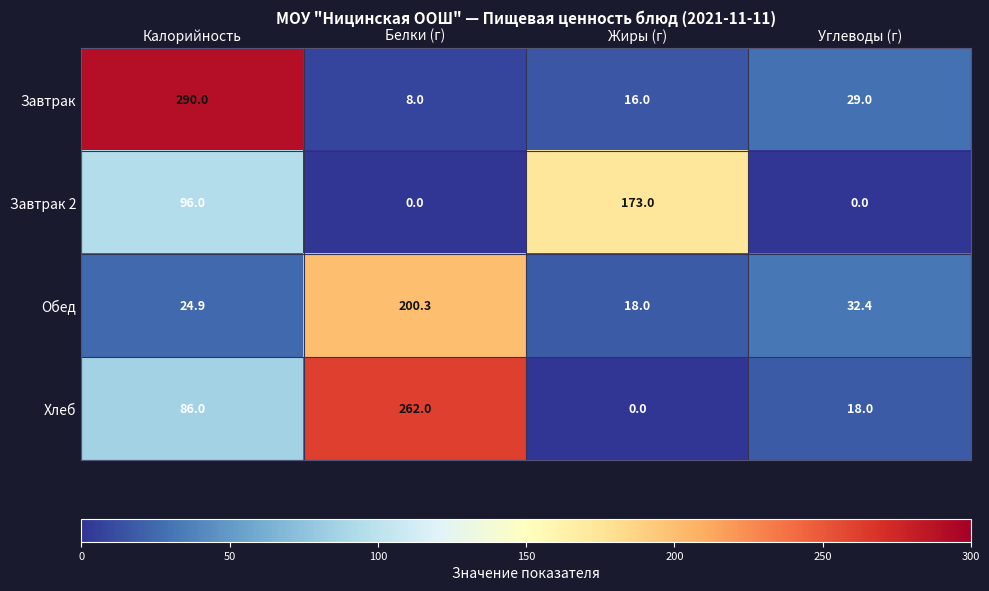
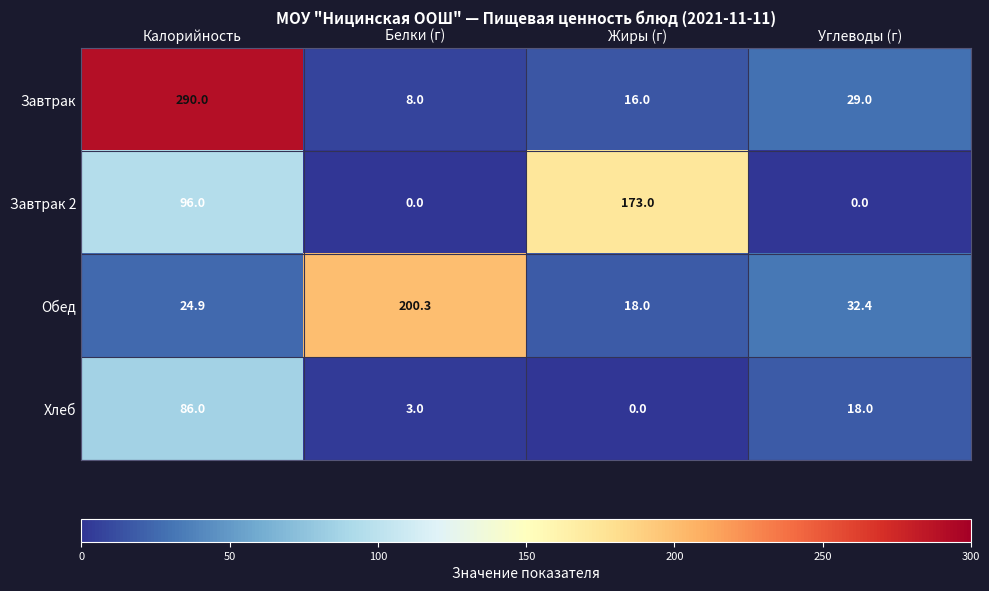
  {
    "Завтрак": {
      "Калорийность": 290.0,
      "Белки (г)": 8.0,
      "Жиры (г)": 16.0,
      "Углеводы (г)": 29.0
    },
    "Завтрак 2": {
      "Калорийность": 96.0,
      "Белки (г)": 0.0,
      "Жиры (г)": 173.0,
      "Углеводы (г)": 0.0
    },
    "Обед": {
      "Калорийность": 24.9,
      "Белки (г)": 200.3,
      "Жиры (г)": 18.0,
      "Углеводы (г)": 32.4
    },
    "Хлеб": {
      "Калорийность": 86.0,
-     "Белки (г)": 262.0,
+     "Белки (г)": 3.0,
      "Жиры (г)": 0.0,
      "Углеводы (г)": 18.0
    }
  }
